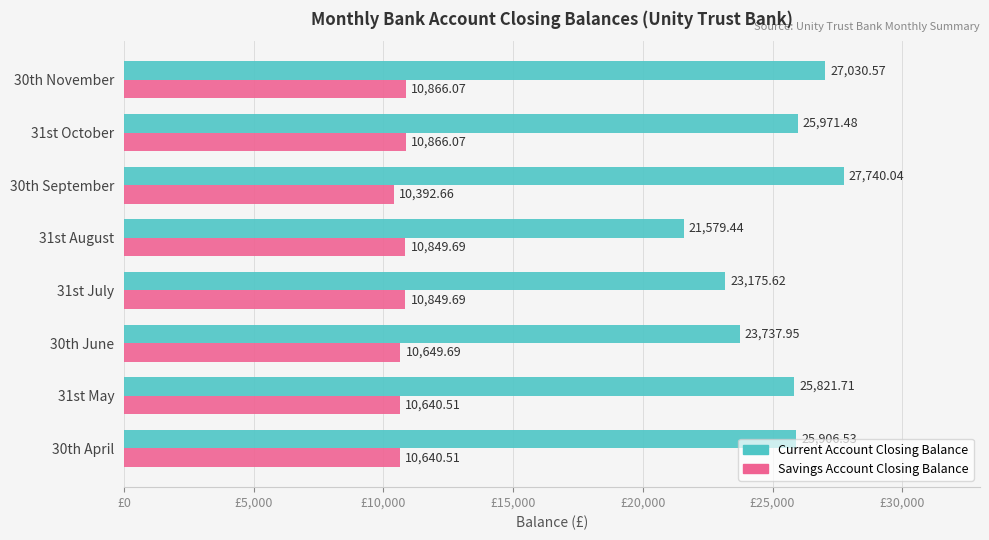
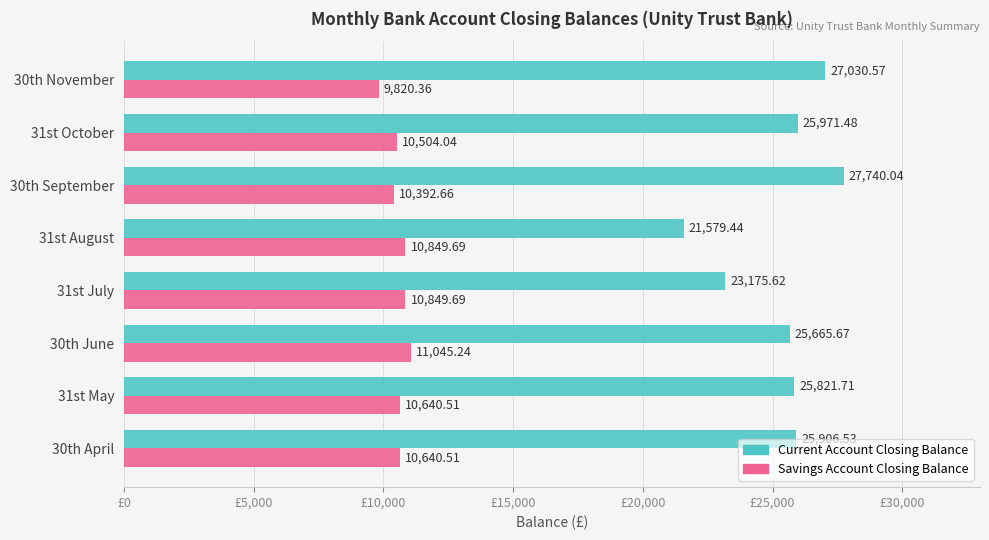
  {
    "Current Account Closing Balance": {
      "30th November": "27,030.57",
      "31st October": "25,971.48",
      "30th September": "27,740.04",
      "31st August": "21,579.44",
      "31st July": "23,175.62",
-     "30th June": "23,737.95",
+     "30th June": "25,665.67",
      "31st May": "25,821.71"
    },
    "Savings Account Closing Balance": {
-     "30th November": "10,866.07",
-     "31st October": "10,866.07",
+     "30th November": "9,820.36",
+     "31st October": "10,504.04",
      "30th September": "10,392.66",
      "31st August": "10,849.69",
      "31st July": "10,849.69",
-     "30th June": "10,649.69",
+     "30th June": "11,045.24",
      "31st May": "10,640.51",
      "30th April": "10,640.51"
    }
  }
